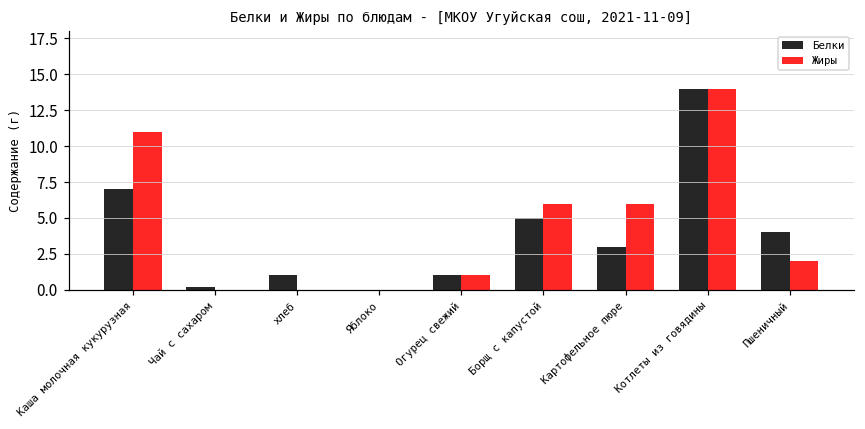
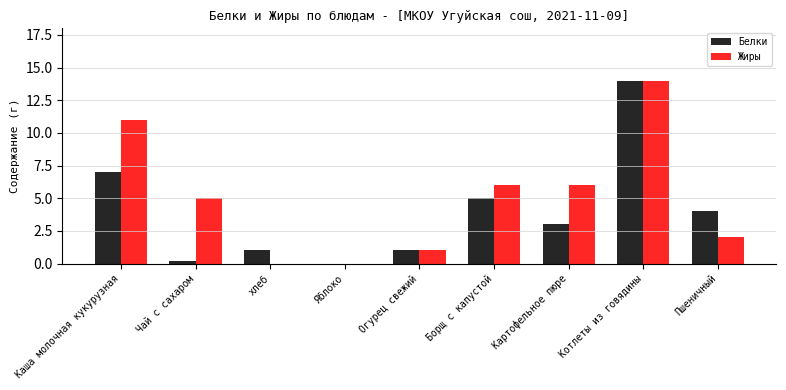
  {
    "Белки": {
      "Каша молочная кукурузная": 7,
      "Чай с сахаром": 0.2,
      "хлеб": 1,
      "Яблоко": 0,
      "Огурец свежий": 1,
      "Борщ с капустой": 5,
      "Картофельное пюре": 3,
      "Котлеты из говядины": 14,
      "Пшеничный": 4
    },
    "Жиры": {
      "Каша молочная кукурузная": 11,
-     "Чай с сахаром": 0,
+     "Чай с сахаром": 5,
      "хлеб": 0,
      "Яблоко": 0,
      "Огурец свежий": 1,
      "Борщ с капустой": 6,
      "Картофельное пюре": 6,
      "Котлеты из говядины": 14,
      "Пшеничный": 2
    }
  }
